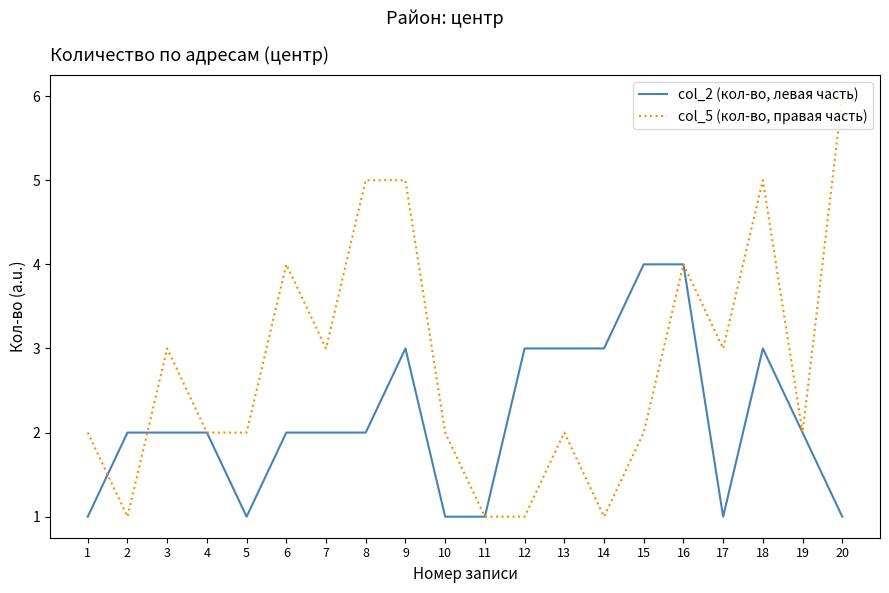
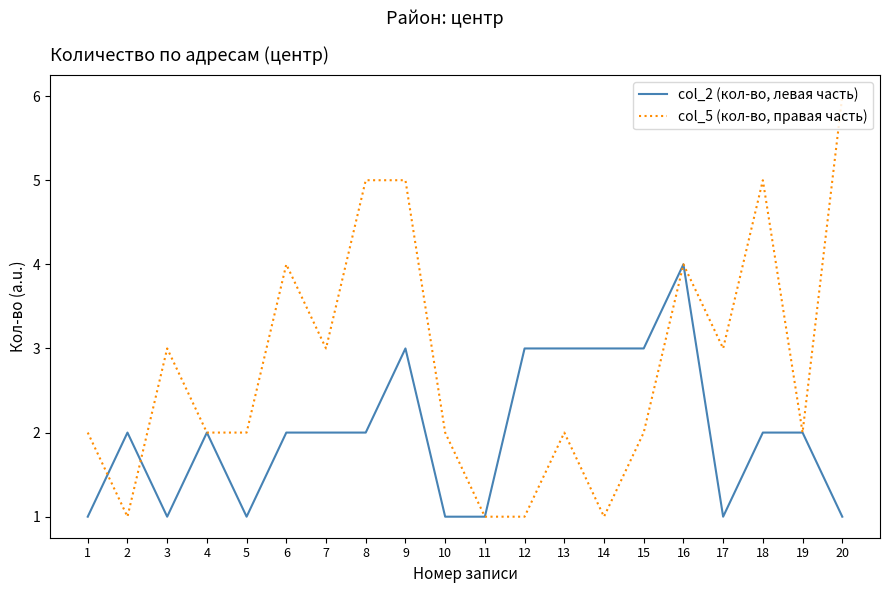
  {
    "col_2 (кол-во, левая часть)": {
      "1": 1,
      "2": 2,
-     "3": 2,
+     "3": 1,
      "5": 1,
      "6": 2,
      "7": 2,
      "8": 2,
      "9": 3,
      "10": 1,
      "12": 3,
      "13": 3,
      "14": 3,
-     "15": 4,
+     "15": 3,
      "17": 1,
-     "18": 3,
+     "18": 2,
      "20": 1
    },
    "col_5 (кол-во, правая часть)": {
      "1": 2,
      "2": 1,
      "3": 3,
      "5": 2,
      "6": 4,
      "7": 3,
      "8": 5,
      "9": 5,
      "10": 2,
      "12": 1,
      "13": 2,
      "14": 1,
      "15": 2,
      "17": 3,
      "18": 5
    }
  }
